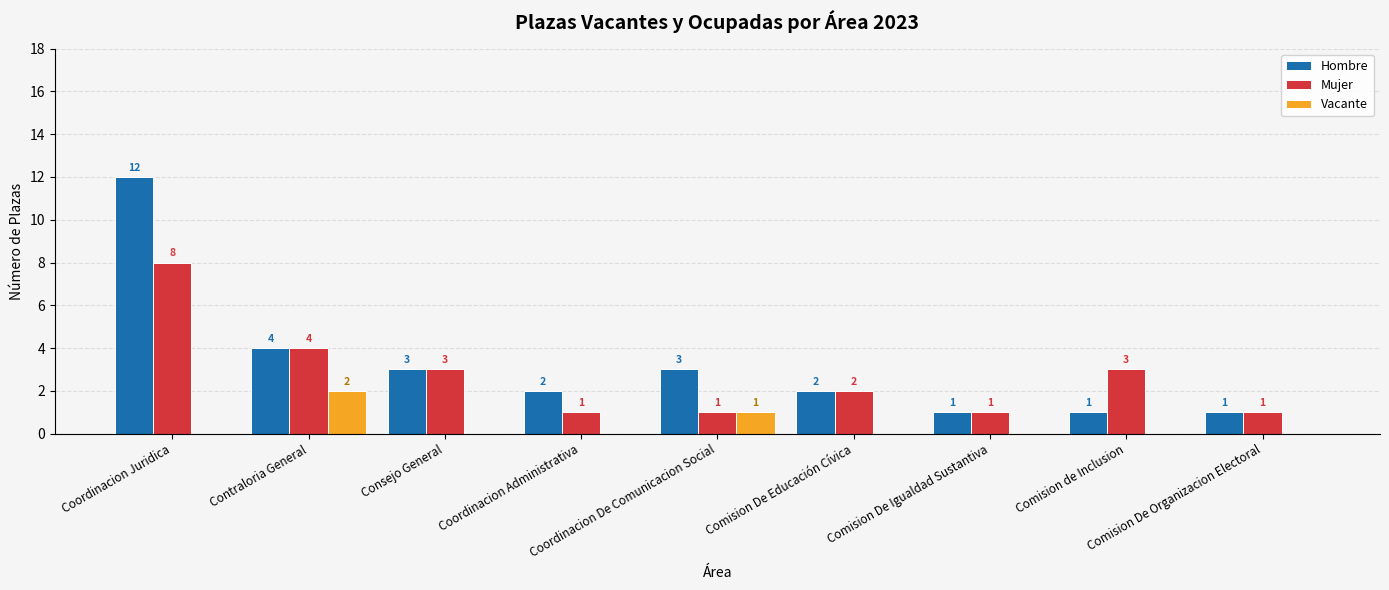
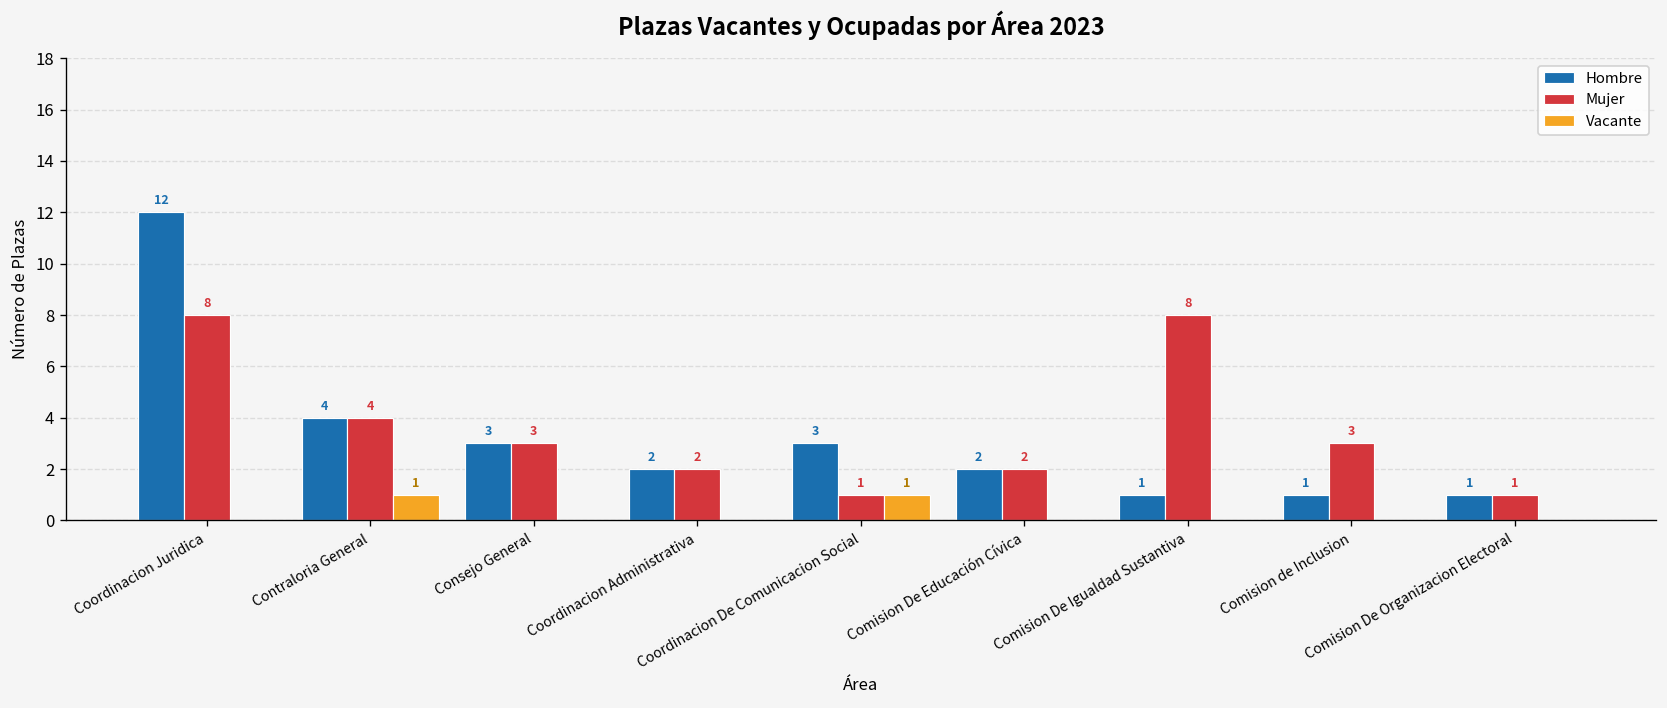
  {
    "Hombre": {
      "Coordinacion Juridica": 12,
      "Contraloria General": 4,
      "Consejo General": 3,
      "Coordinacion Administrativa": 2,
      "Coordinacion De Comunicacion Social": 3,
      "Comision De Educación Cívica": 2,
      "Comision De Igualdad Sustantiva": 1,
      "Comision de Inclusion": 1,
      "Comision De Organizacion Electoral": 1
    },
    "Mujer": {
      "Coordinacion Juridica": 8,
      "Contraloria General": 4,
      "Consejo General": 3,
-     "Coordinacion Administrativa": 1,
+     "Coordinacion Administrativa": 2,
      "Coordinacion De Comunicacion Social": 1,
      "Comision De Educación Cívica": 2,
-     "Comision De Igualdad Sustantiva": 1,
+     "Comision De Igualdad Sustantiva": 8,
      "Comision de Inclusion": 3,
      "Comision De Organizacion Electoral": 1
    },
    "Vacante": {
-     "Contraloria General": 2,
+     "Contraloria General": 1,
      "Coordinacion De Comunicacion Social": 1
    }
  }
